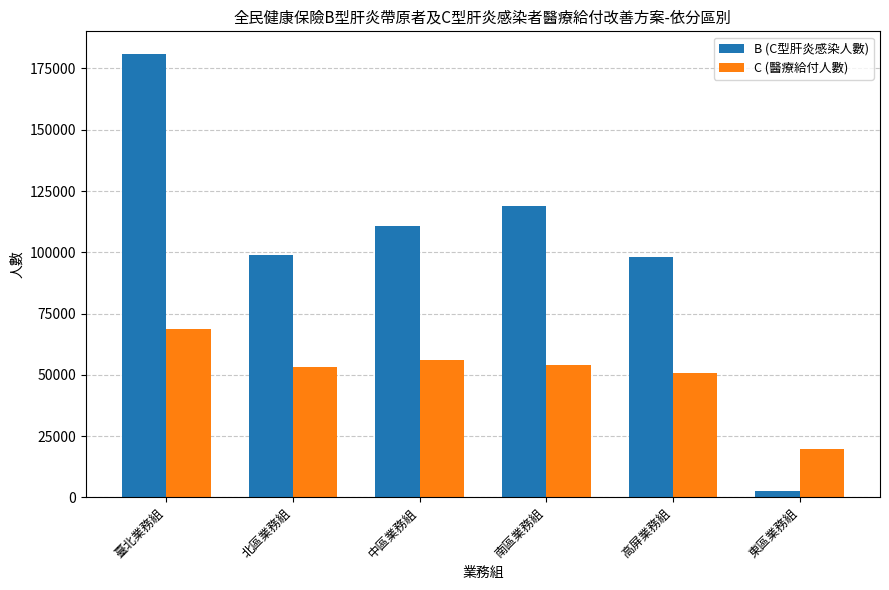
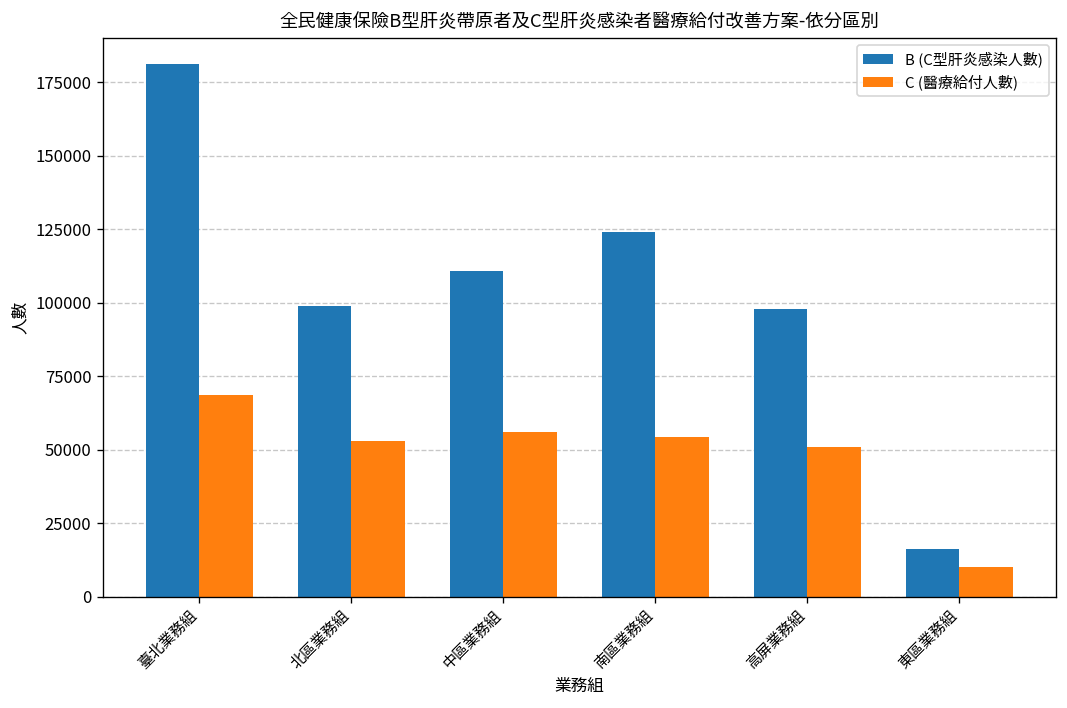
  {
    "B (C型肝炎感染人數)": {
      "臺北業務組": 181000,
      "北區業務組": 99000,
      "中區業務組": 111000,
-     "南區業務組": 119000,
+     "南區業務組": 124000,
      "高屏業務組": 98000,
-     "東區業務組": 2000
+     "東區業務組": 16000
    },
    "C (醫療給付人數)": {
      "臺北業務組": 69000,
      "北區業務組": 53000,
      "中區業務組": 56000,
      "南區業務組": 54000,
      "高屏業務組": 51000,
-     "東區業務組": 20000
+     "東區業務組": 10000
    }
  }
